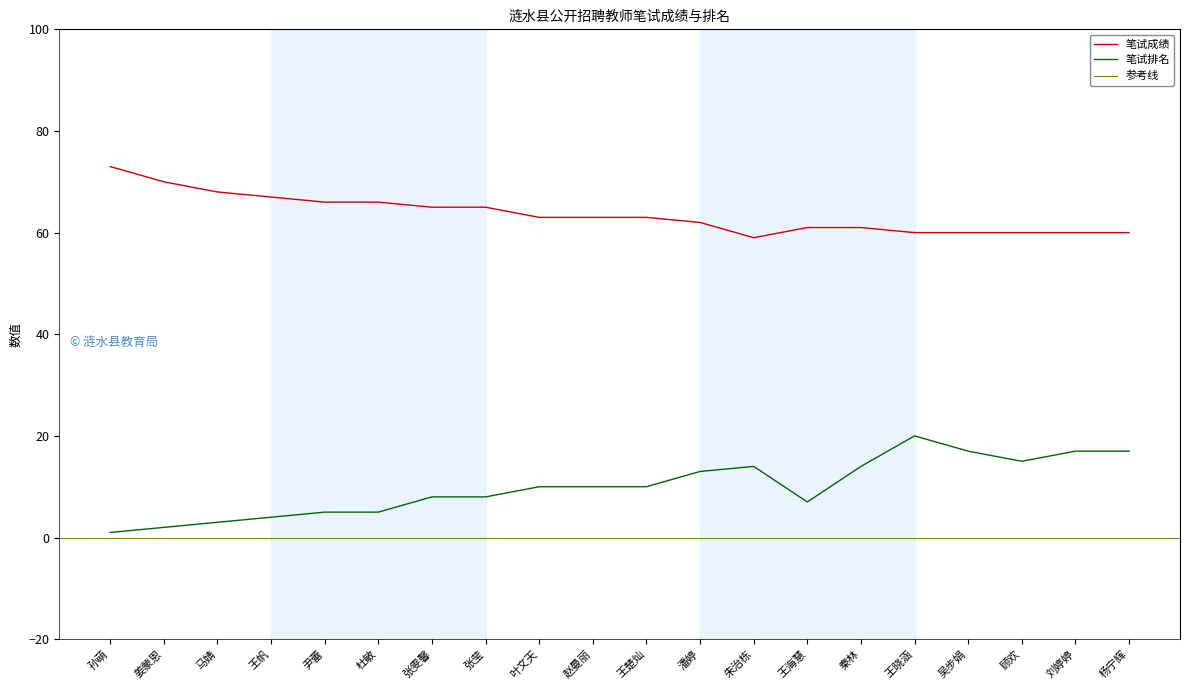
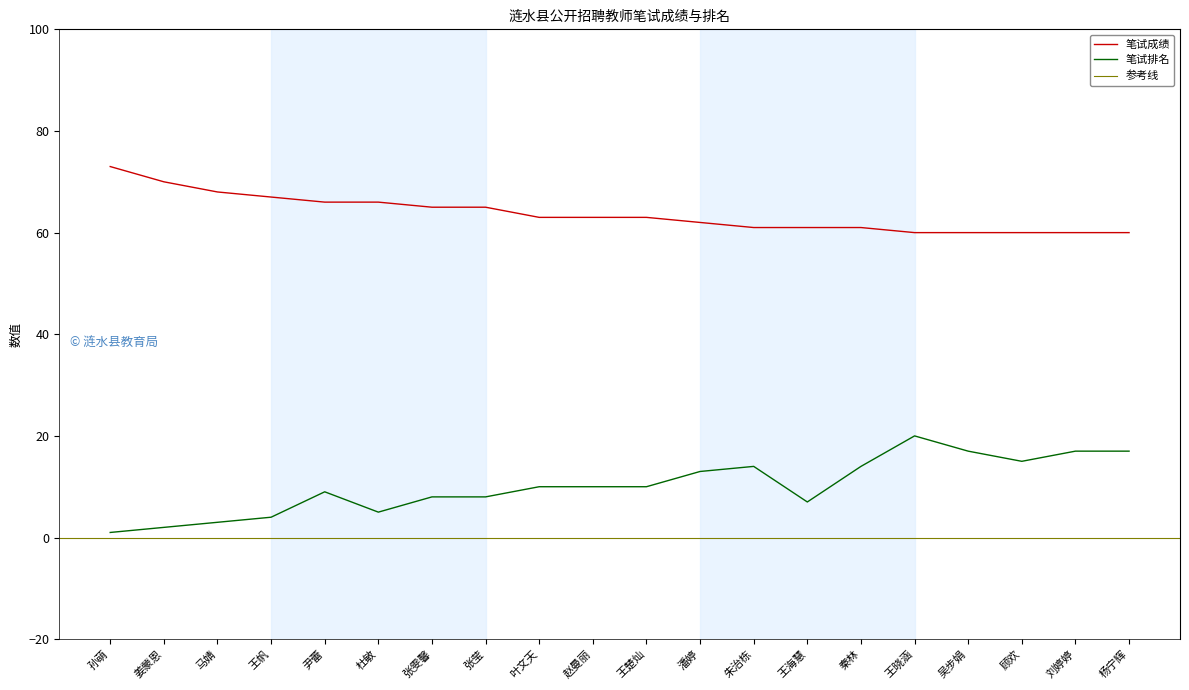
  {
    "笔试成绩": {
      "孙萌": 73,
      "姜蒙恩": 70,
      "马婧": 68,
      "王帆": 67,
      "尹蕾": 66,
      "杜敏": 66,
      "张雯馨": 65,
      "张莹": 65,
      "叶文天": 63,
      "赵曼丽": 63,
      "王楚灿": 63,
      "潘婷": 62,
-     "朱治栋": 59,
+     "朱治栋": 61,
      "王海慧": 61,
      "秦林": 61,
      "王晓涵": 60,
      "吴步娟": 60,
      "顾欢": 60,
      "刘婷婷": 60,
      "杨宁辉": 60
    },
    "笔试排名": {
      "孙萌": 1,
      "姜蒙恩": 2,
      "马婧": 3,
      "王帆": 4,
-     "尹蕾": 5,
+     "尹蕾": 9,
      "杜敏": 5,
      "张雯馨": 8,
      "张莹": 8,
      "叶文天": 10,
      "赵曼丽": 10,
      "王楚灿": 10,
      "潘婷": 13,
      "朱治栋": 14,
      "王海慧": 7,
      "秦林": 14,
      "王晓涵": 20,
      "吴步娟": 17,
      "顾欢": 15,
      "刘婷婷": 17,
      "杨宁辉": 17
    }
  }
